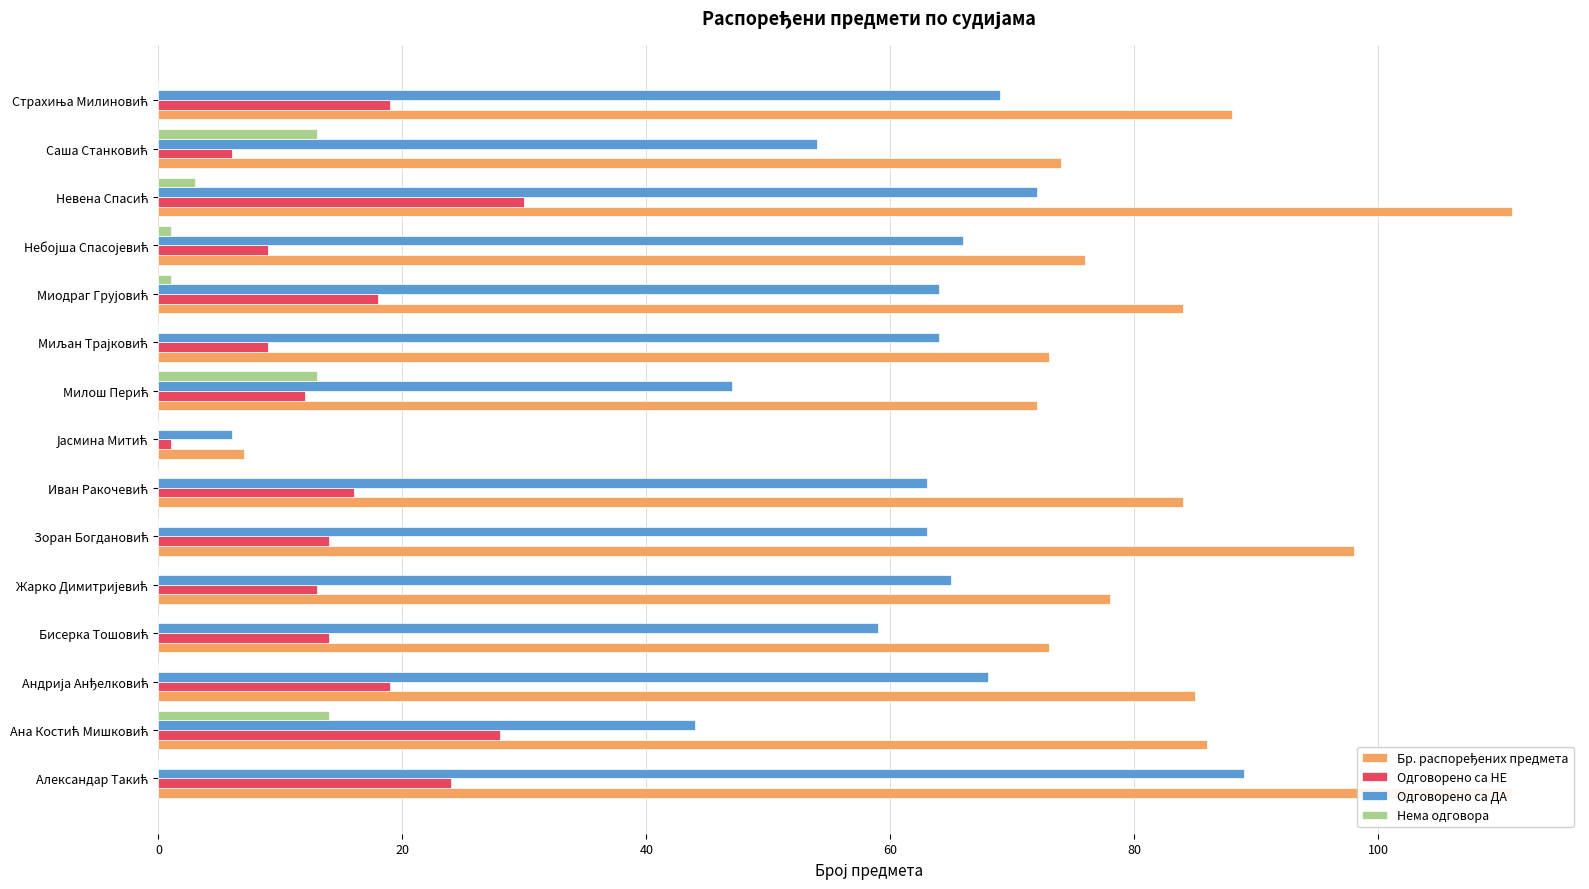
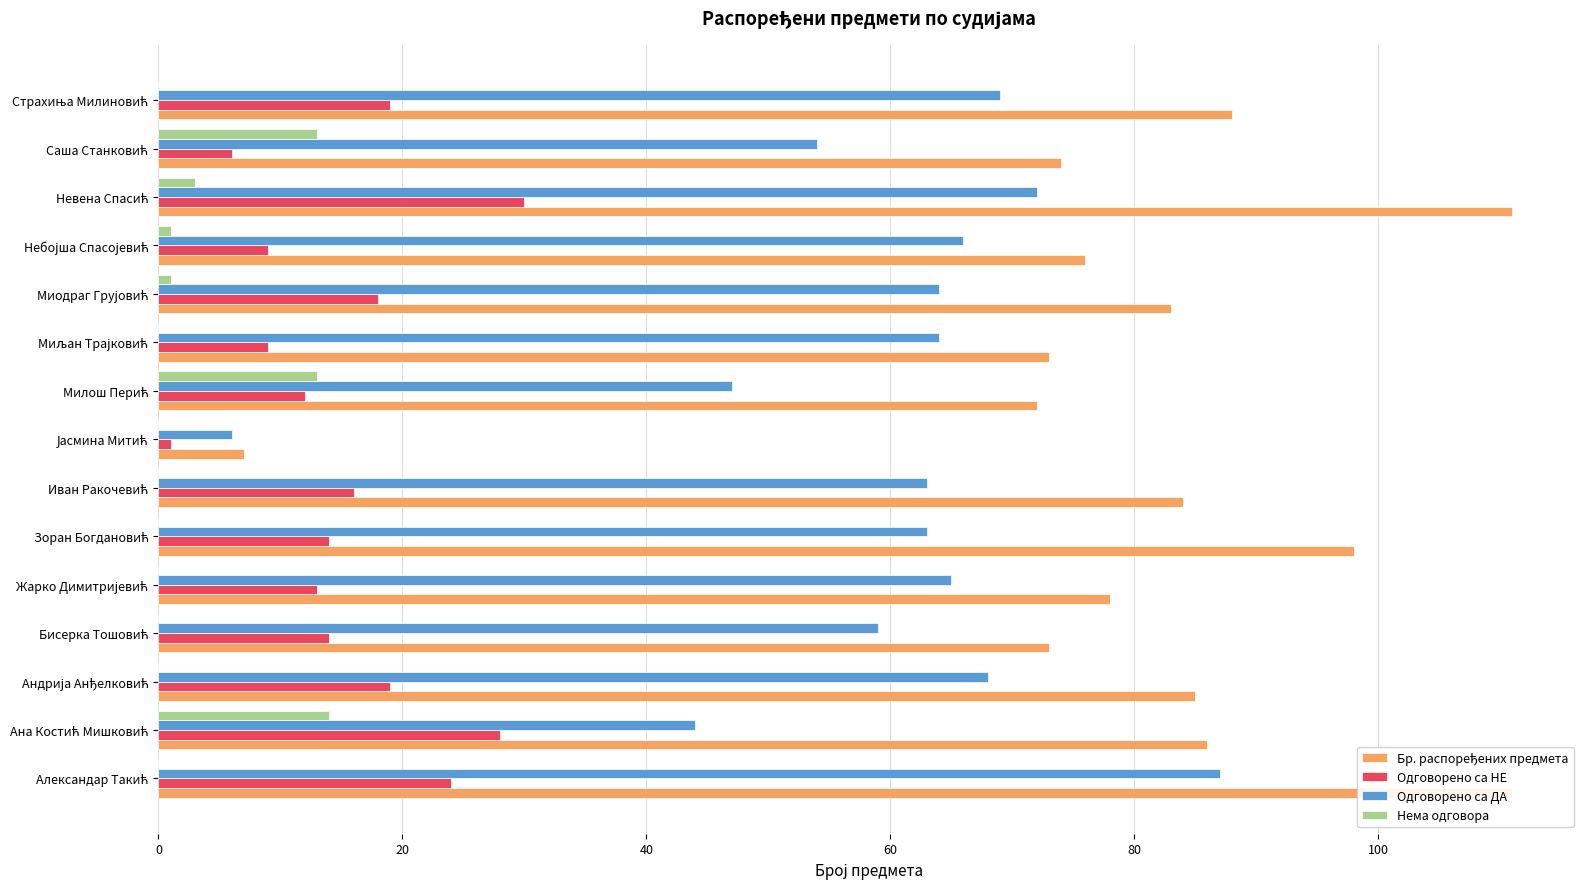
  {
    "Бр. распоређених предмета": {
      "Страхиња Милиновић": 88,
      "Саша Станковић": 74,
      "Невена Спасић": 111,
      "Небојша Спасојевић": 76,
-     "Миодраг Грујовић": 84,
+     "Миодраг Грујовић": 83,
      "Миљан Трајковић": 73,
      "Милош Перић": 72,
      "Јасмина Митић": 7,
      "Иван Ракочевић": 84,
      "Зоран Богдановић": 98,
      "Жарко Димитријевић": 78,
      "Бисерка Тошовић": 73,
      "Андрија Анђелковић": 85,
      "Ана Костић Мишковић": 86
    },
    "Одговорено са НЕ": {
      "Страхиња Милиновић": 19,
      "Саша Станковић": 6,
      "Невена Спасић": 30,
      "Небојша Спасојевић": 9,
      "Миодраг Грујовић": 18,
      "Миљан Трајковић": 9,
      "Милош Перић": 12,
      "Јасмина Митић": 1,
      "Иван Ракочевић": 16,
      "Зоран Богдановић": 14,
      "Жарко Димитријевић": 13,
      "Бисерка Тошовић": 14,
      "Андрија Анђелковић": 19,
      "Ана Костић Мишковић": 28,
      "Александар Такић": 24
    },
    "Одговорено са ДА": {
      "Страхиња Милиновић": 69,
      "Саша Станковић": 54,
      "Невена Спасић": 72,
      "Небојша Спасојевић": 66,
      "Миодраг Грујовић": 64,
      "Миљан Трајковић": 64,
      "Милош Перић": 47,
      "Јасмина Митић": 6,
      "Иван Ракочевић": 63,
      "Зоран Богдановић": 63,
      "Жарко Димитријевић": 65,
      "Бисерка Тошовић": 59,
      "Андрија Анђелковић": 68,
      "Ана Костић Мишковић": 44,
-     "Александар Такић": 89
+     "Александар Такић": 87
    },
    "Нема одговора": {
      "Страхиња Милиновић": 0,
      "Саша Станковић": 13,
      "Невена Спасић": 3,
      "Небојша Спасојевић": 1,
      "Миодраг Грујовић": 1,
      "Миљан Трајковић": 0,
      "Милош Перић": 13,
      "Јасмина Митић": 0,
      "Иван Ракочевић": 0,
      "Зоран Богдановић": 0,
      "Жарко Димитријевић": 0,
      "Бисерка Тошовић": 0,
      "Андрија Анђелковић": 0,
      "Ана Костић Мишковић": 14,
      "Александар Такић": 0
    }
  }
